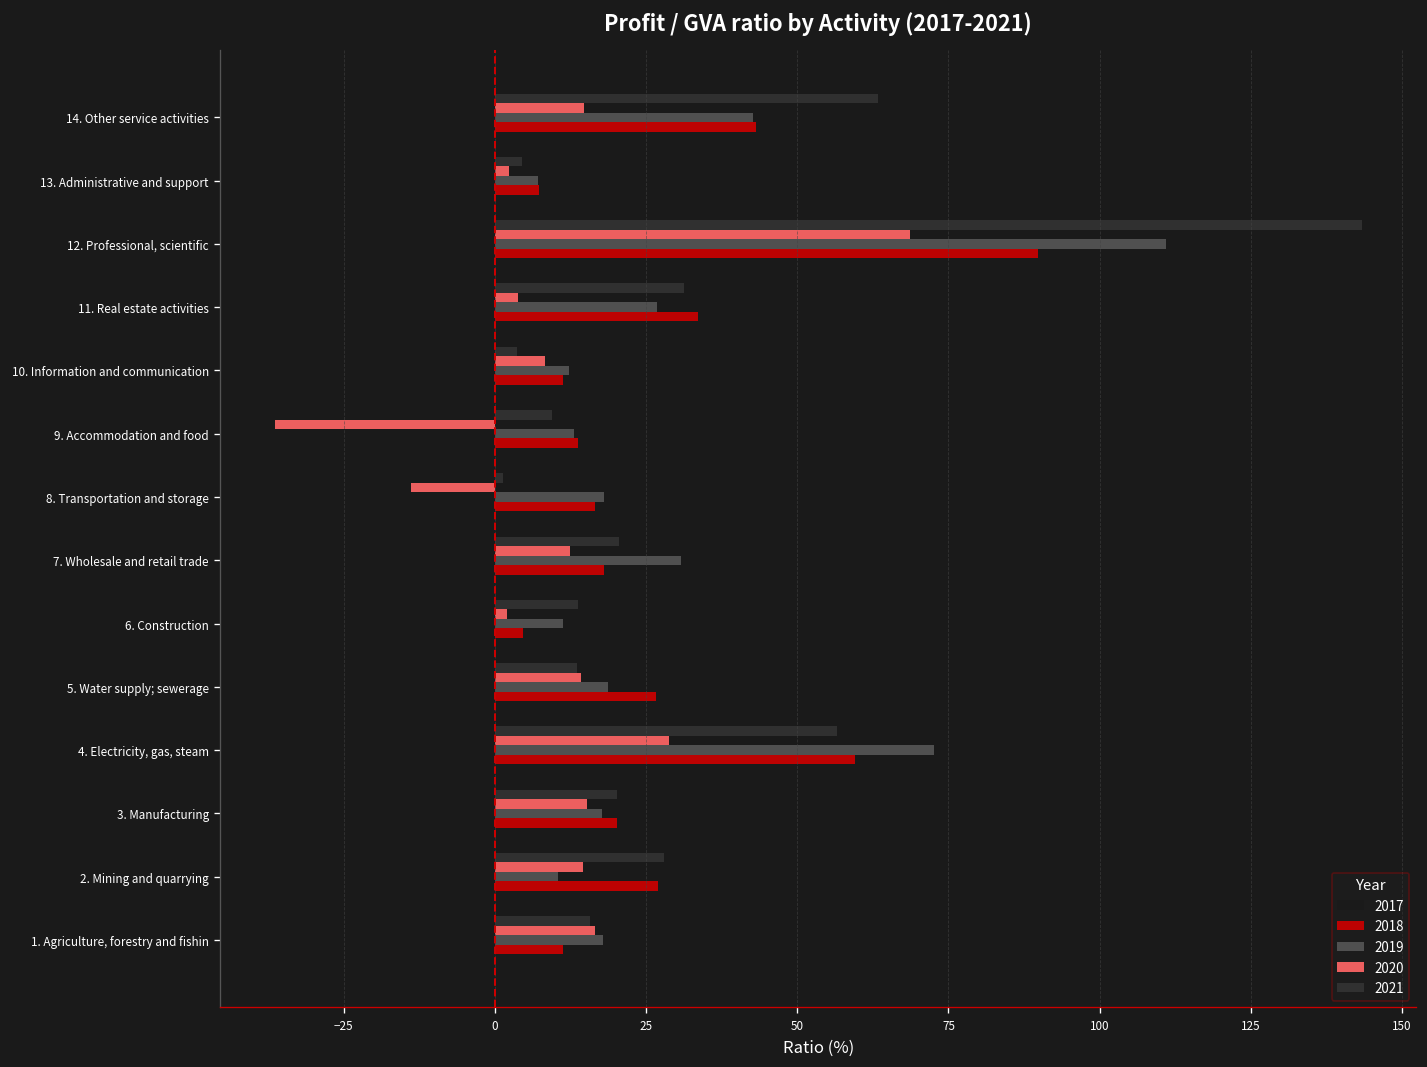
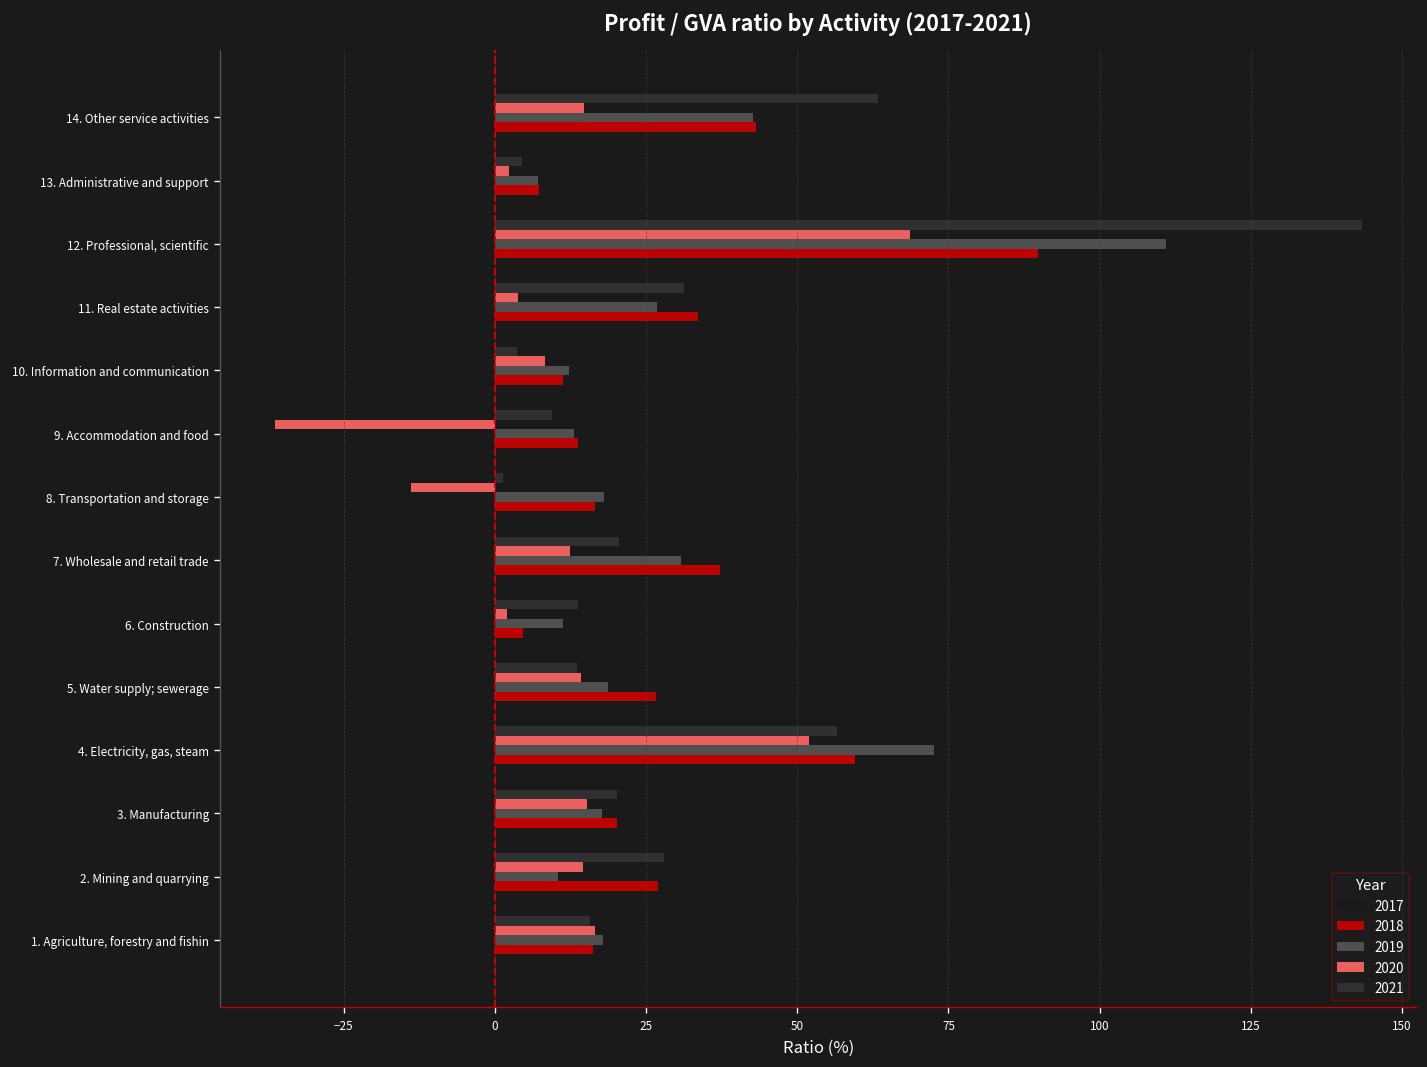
  {
    "2018": {
      "14. Other service activities": 43,
      "13. Administrative and support": 7,
      "12. Professional, scientific": 90,
      "11. Real estate activities": 34,
      "10. Information and communication": 11,
      "9. Accommodation and food": 14,
      "8. Transportation and storage": 17,
-     "7. Wholesale and retail trade": 18,
+     "7. Wholesale and retail trade": 37,
      "6. Construction": 5,
      "5. Water supply; sewerage": 27,
      "4. Electricity, gas, steam": 60,
      "3. Manufacturing": 20,
      "2. Mining and quarrying": 27,
-     "1. Agriculture, forestry and fishin": 11
+     "1. Agriculture, forestry and fishin": 16
    },
    "2020": {
      "14. Other service activities": 15,
      "13. Administrative and support": 2,
      "12. Professional, scientific": 69,
      "11. Real estate activities": 4,
      "10. Information and communication": 8,
      "9. Accommodation and food": -36,
      "8. Transportation and storage": -14,
      "7. Wholesale and retail trade": 12,
      "6. Construction": 2,
      "5. Water supply; sewerage": 14,
-     "4. Electricity, gas, steam": 29,
+     "4. Electricity, gas, steam": 52,
      "3. Manufacturing": 15,
      "2. Mining and quarrying": 15,
      "1. Agriculture, forestry and fishin": 17
    }
  }
